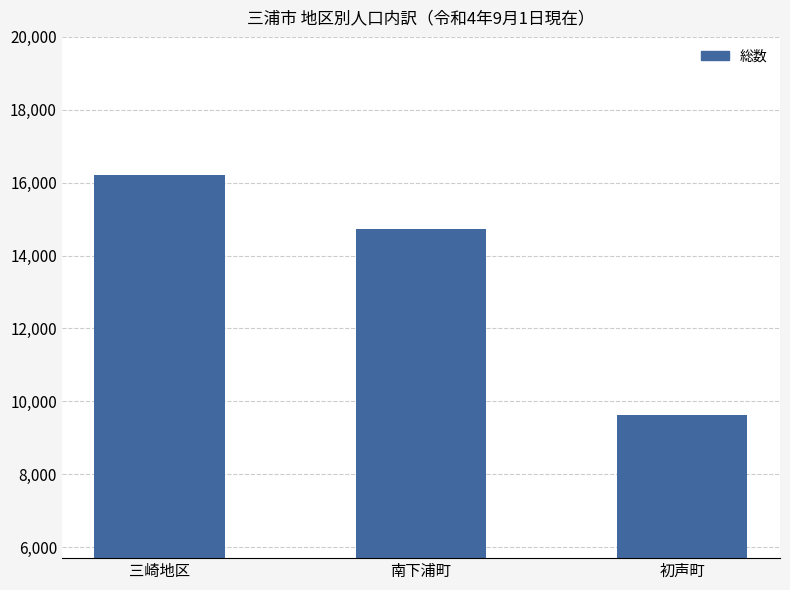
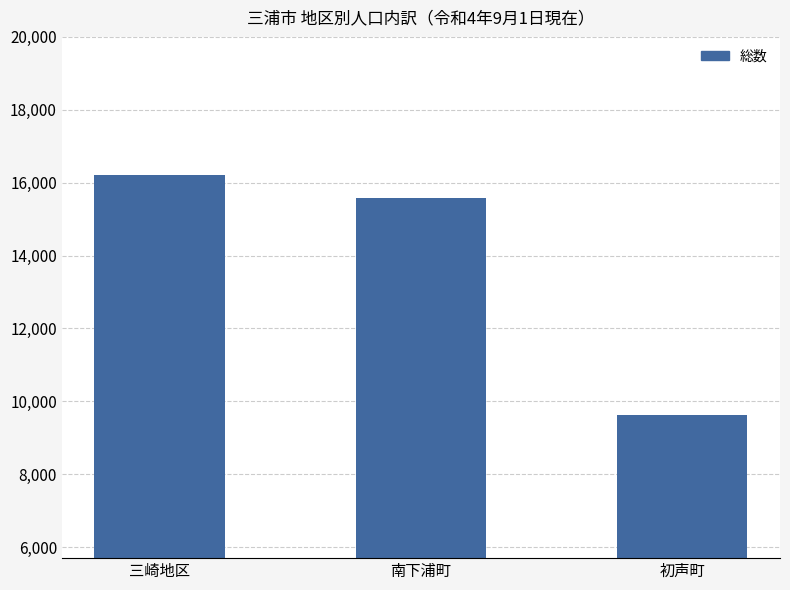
  {
    "三崎地区": "16,200",
-   "南下浦町": "14,700",
+   "南下浦町": "15,600",
    "初声町": "9,600"
  }
